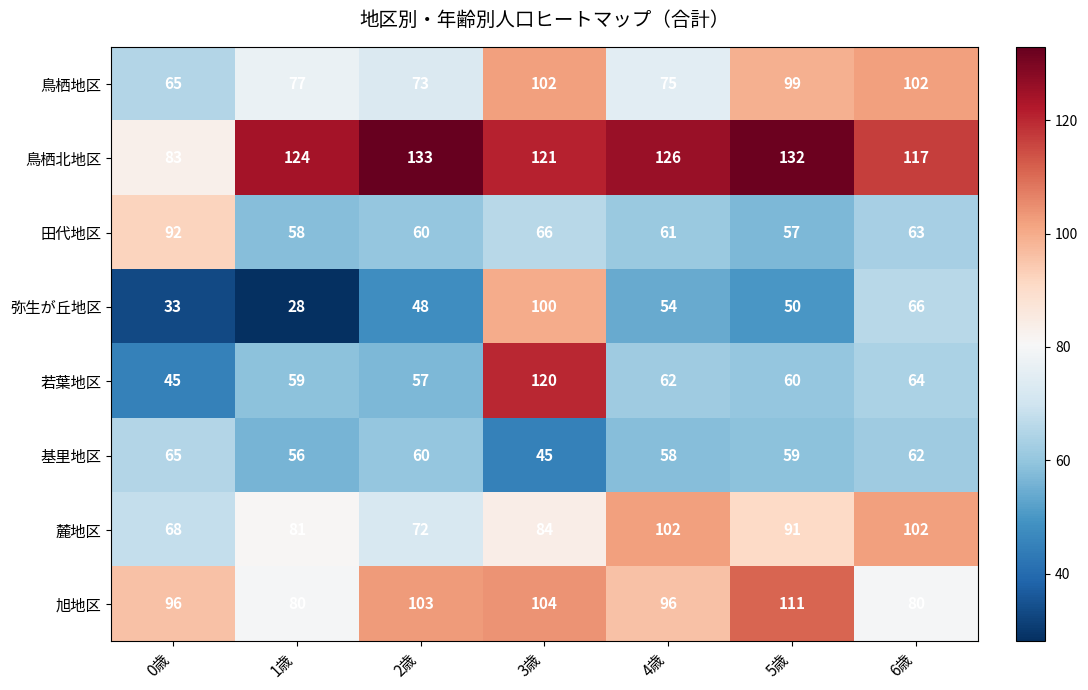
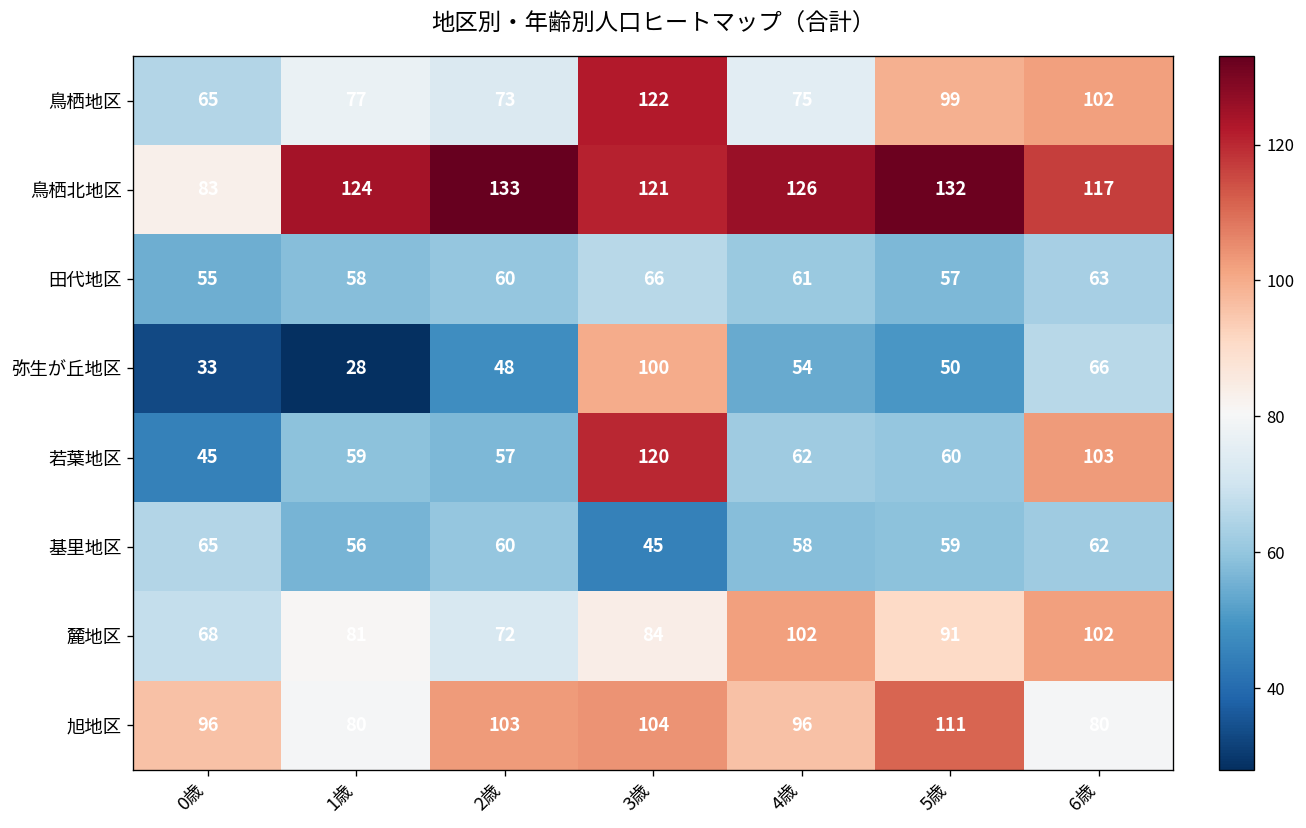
  {
    "鳥栖地区": {
      "0歳": 65,
-     "3歳": 102,
+     "3歳": 122,
      "5歳": 99,
      "6歳": 102
    },
    "鳥栖北地区": {
      "1歳": 124,
      "2歳": 133,
      "3歳": 121,
      "4歳": 126,
      "5歳": 132,
      "6歳": 117
    },
    "田代地区": {
-     "0歳": 92,
+     "0歳": 55,
      "1歳": 58,
      "2歳": 60,
      "3歳": 66,
      "4歳": 61,
      "5歳": 57,
      "6歳": 63
    },
    "弥生が丘地区": {
      "0歳": 33,
      "1歳": 28,
      "2歳": 48,
      "3歳": 100,
      "4歳": 54,
      "5歳": 50,
      "6歳": 66
    },
    "若葉地区": {
      "0歳": 45,
      "1歳": 59,
      "2歳": 57,
      "3歳": 120,
      "4歳": 62,
      "5歳": 60,
-     "6歳": 64
+     "6歳": 103
    },
    "基里地区": {
      "0歳": 65,
      "1歳": 56,
      "2歳": 60,
      "3歳": 45,
      "4歳": 58,
      "5歳": 59,
      "6歳": 62
    },
    "麓地区": {
      "0歳": 68,
      "4歳": 102,
      "5歳": 91,
      "6歳": 102
    },
    "旭地区": {
      "0歳": 96,
      "2歳": 103,
      "3歳": 104,
      "4歳": 96,
      "5歳": 111
    }
  }
